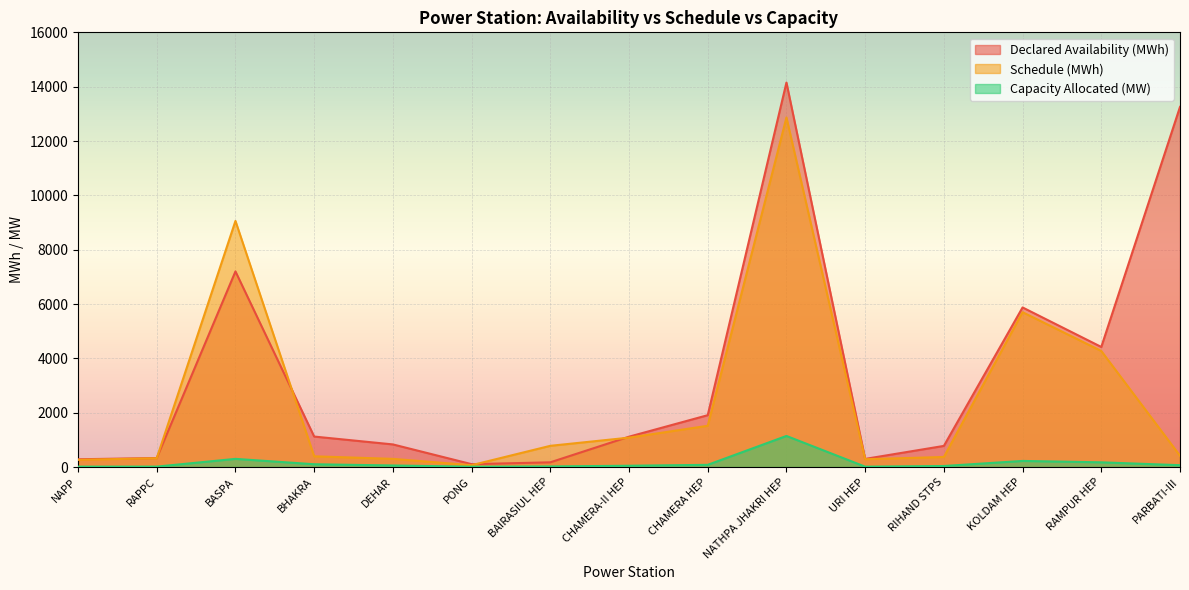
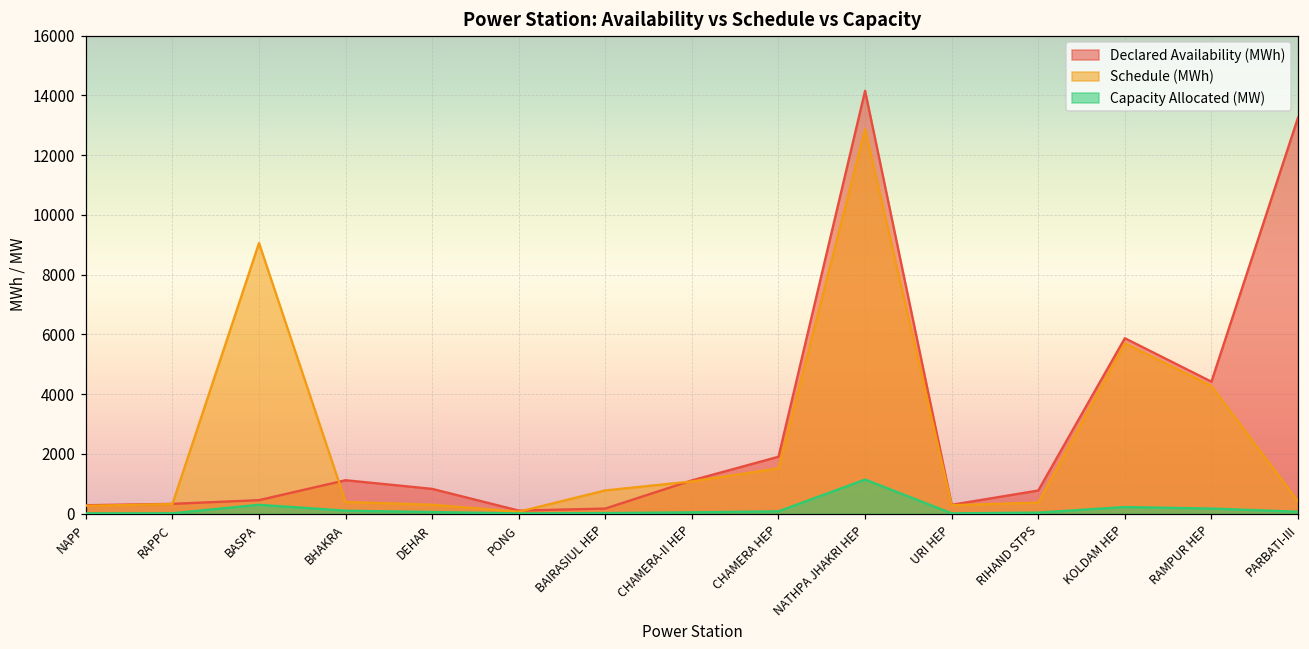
  {
    "Declared Availability (MWh)": {
-     "BASPA": 7200,
+     "BASPA": 500,
      "BHAKRA": 1100,
      "DEHAR": 800,
      "BAIRASIUL HEP": 200,
      "CHAMERA HEP": 1900,
      "NATHPA JHAKRI HEP": 14200,
      "RIHAND STPS": 800,
      "KOLDAM HEP": 5900,
      "RAMPUR HEP": 4400,
      "PARBATI-III": 13300
    },
    "Schedule (MWh)": {
      "BASPA": 9100,
      "BHAKRA": 400,
      "DEHAR": 300,
      "BAIRASIUL HEP": 800,
      "CHAMERA HEP": 1500,
      "NATHPA JHAKRI HEP": 12900,
      "RIHAND STPS": 400,
      "KOLDAM HEP": 5700,
      "RAMPUR HEP": 4300,
      "PARBATI-III": 400
    },
    "Capacity Allocated (MW)": {
      "NAPP": 0,
      "RAPPC": 0,
      "BASPA": 300,
      "BHAKRA": 100,
      "DEHAR": 100,
      "BAIRASIUL HEP": 0,
      "CHAMERA-II HEP": 0,
      "CHAMERA HEP": 100,
      "NATHPA JHAKRI HEP": 1100,
      "URI HEP": 0,
      "RIHAND STPS": 0,
      "KOLDAM HEP": 200,
      "RAMPUR HEP": 200,
      "PARBATI-III": 100
    }
  }
